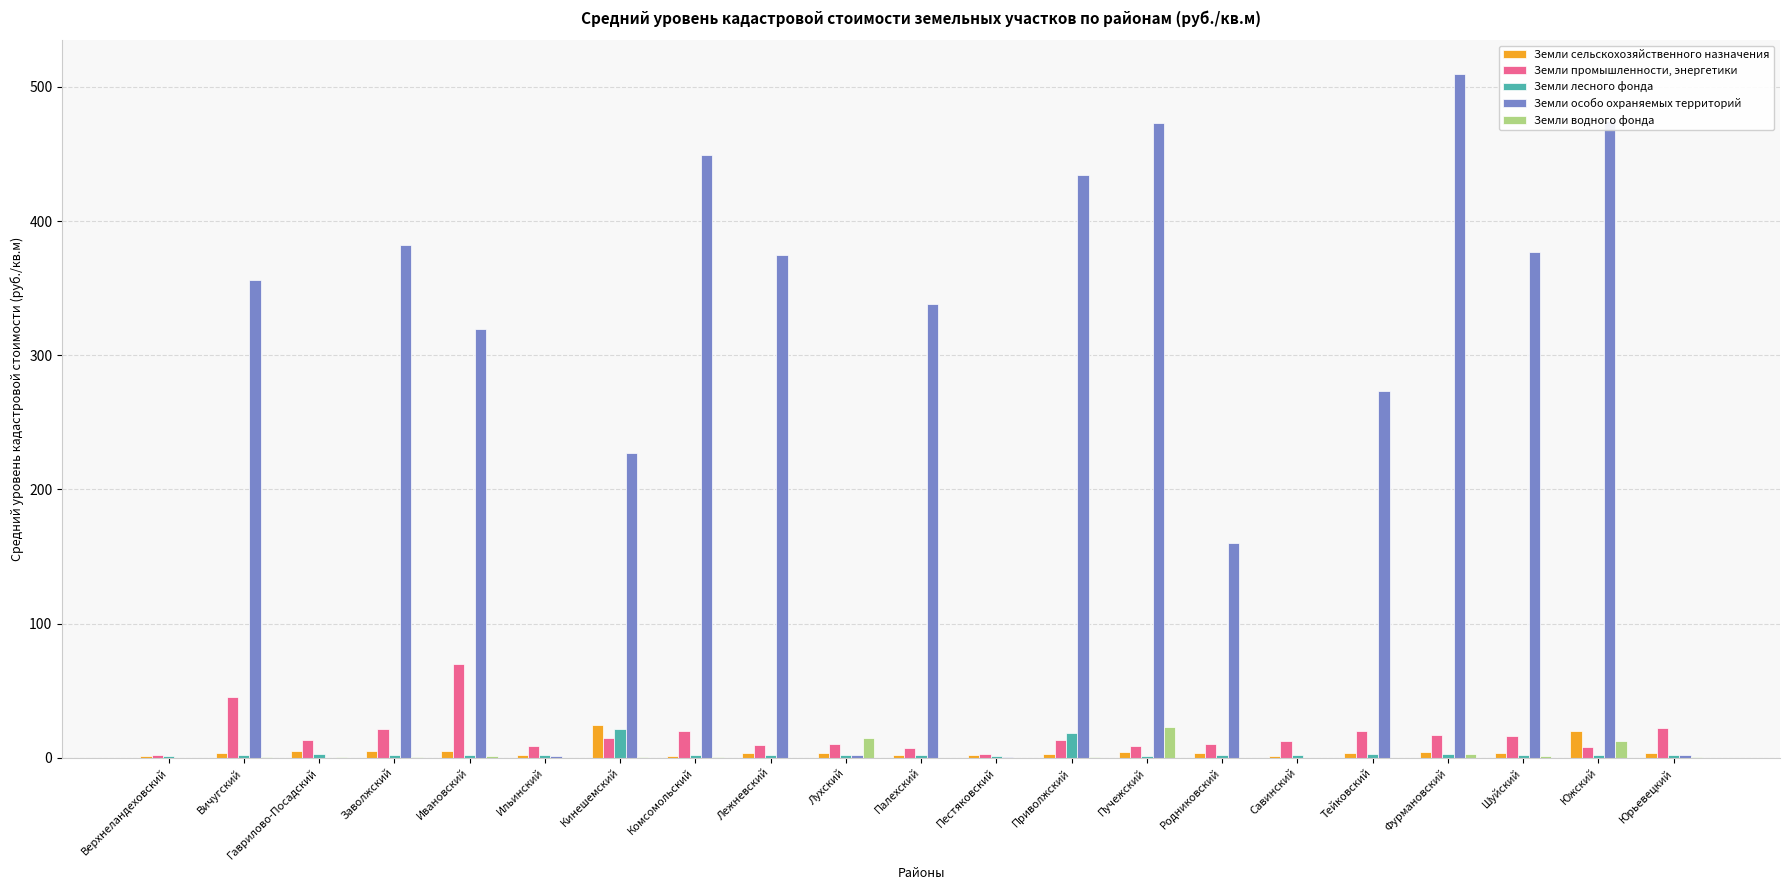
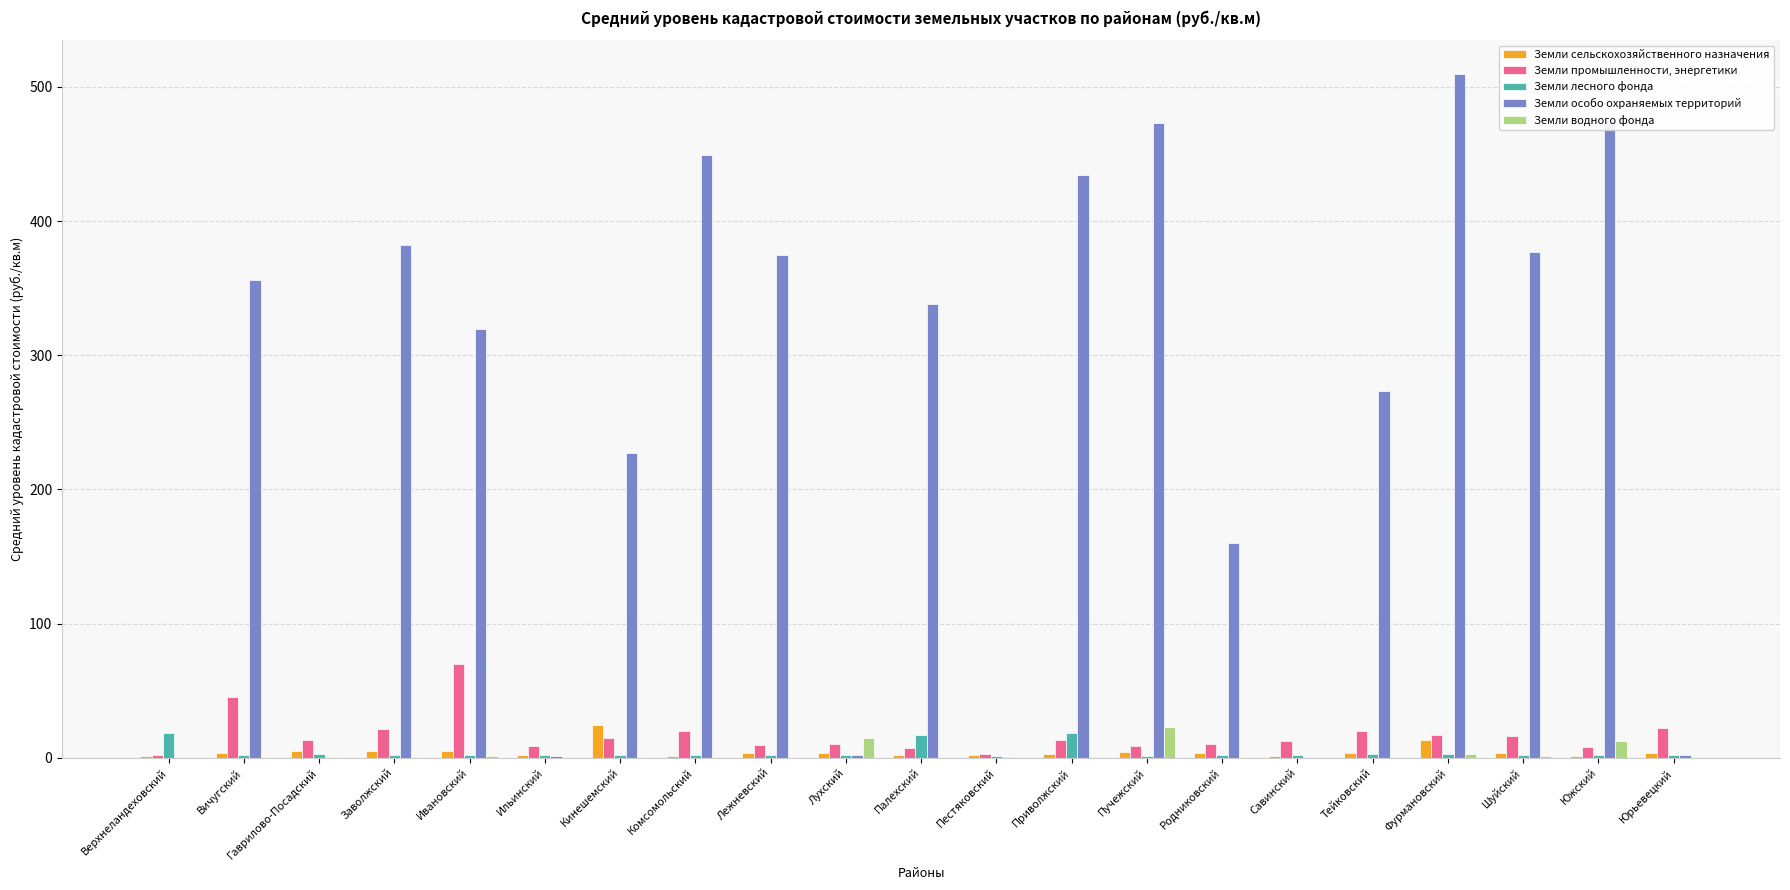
  {
    "Земли сельскохозяйственного назначения": {
      "Вичугский": 3,
      "Гаврилово-Посадский": 5,
      "Заволжский": 5,
      "Ивановский": 5,
      "Ильинский": 2,
      "Кинешемский": 24,
      "Лежневский": 3,
      "Лухский": 3,
      "Палехский": 2,
      "Приволжский": 3,
      "Пучежский": 4,
      "Родниковский": 4,
      "Тейковский": 3,
-     "Фурмановский": 4,
+     "Фурмановский": 13,
      "Шуйский": 3,
-     "Южский": 20,
+     "Южский": 1,
      "Юрьевецкий": 3
    },
    "Земли промышленности, энергетики": {
      "Верхнеландеховский": 2,
      "Вичугский": 45,
      "Гаврилово-Посадский": 13,
      "Заволжский": 21,
      "Ивановский": 69,
      "Ильинский": 8,
      "Кинешемский": 14,
      "Комсомольский": 20,
      "Лежневский": 10,
      "Лухский": 10,
      "Палехский": 7,
      "Пестяковский": 2,
      "Приволжский": 13,
      "Пучежский": 9,
      "Родниковский": 10,
      "Савинский": 13,
      "Тейковский": 20,
      "Фурмановский": 17,
      "Шуйский": 16,
      "Южский": 8,
      "Юрьевецкий": 22
    },
    "Земли лесного фонда": {
-     "Верхнеландеховский": 2,
+     "Верхнеландеховский": 18,
      "Вичугский": 2,
      "Гаврилово-Посадский": 2,
      "Ивановский": 2,
      "Ильинский": 2,
-     "Кинешемский": 22,
+     "Кинешемский": 2,
      "Комсомольский": 2,
      "Лухский": 2,
-     "Палехский": 2,
+     "Палехский": 17,
      "Приволжский": 18,
      "Родниковский": 2,
      "Тейковский": 2,
      "Фурмановский": 2
    },
    "Земли особо охраняемых территорий": {
      "Верхнеландеховский": 0,
      "Вичугский": 356,
      "Гаврилово-Посадский": 0,
      "Заволжский": 382,
      "Ивановский": 320,
      "Кинешемский": 227,
      "Комсомольский": 449,
      "Лежневский": 374,
      "Лухский": 2,
      "Палехский": 338,
      "Приволжский": 434,
      "Пучежский": 473,
      "Родниковский": 160,
      "Савинский": 0,
      "Тейковский": 273,
      "Фурмановский": 509,
      "Шуйский": 377,
      "Юрьевецкий": 2
    },
    "Земли водного фонда": {
      "Верхнеландеховский": 0,
      "Ильинский": 0,
      "Лежневский": 0,
      "Лухский": 15,
      "Палехский": 0,
      "Пестяковский": 0,
      "Пучежский": 23,
      "Родниковский": 0,
      "Савинский": 0,
      "Тейковский": 0,
      "Фурмановский": 3,
      "Южский": 12
    }
  }
